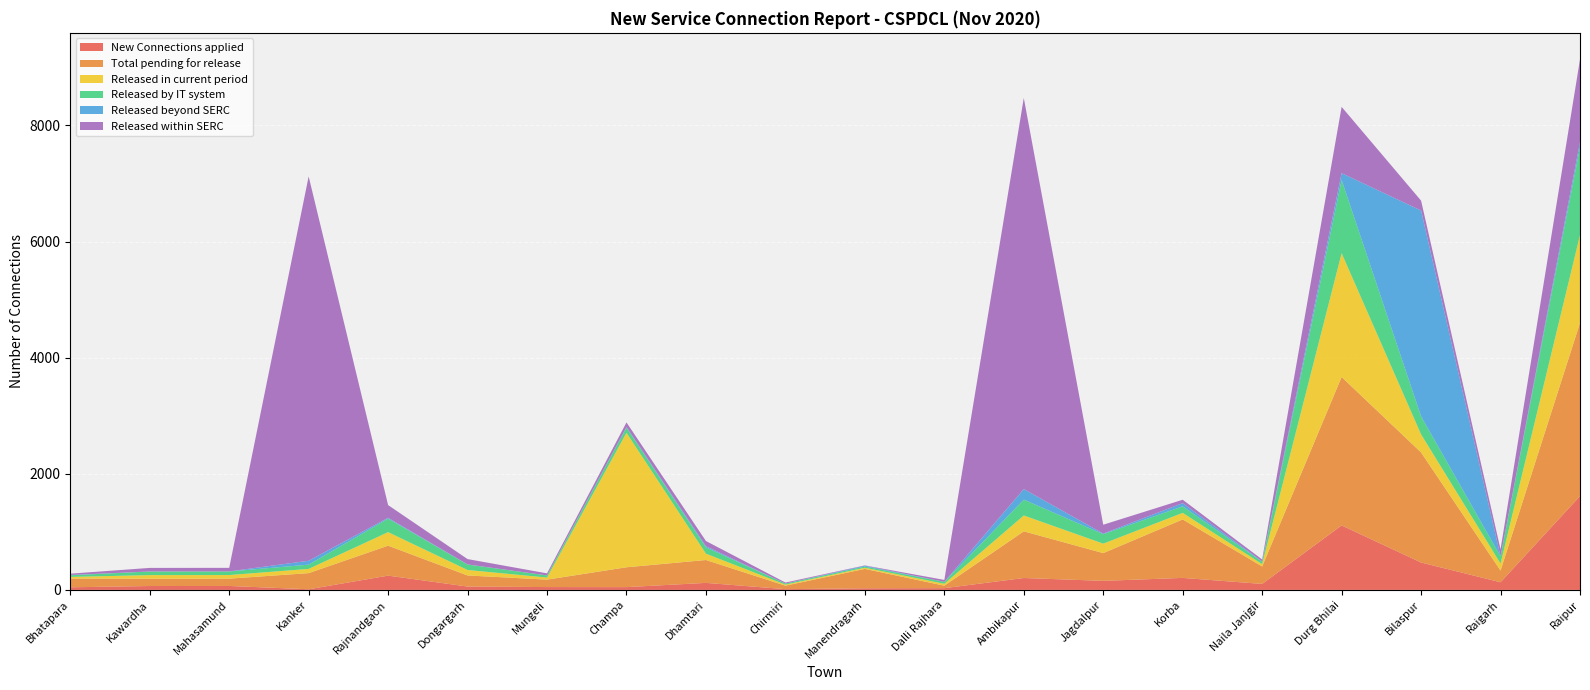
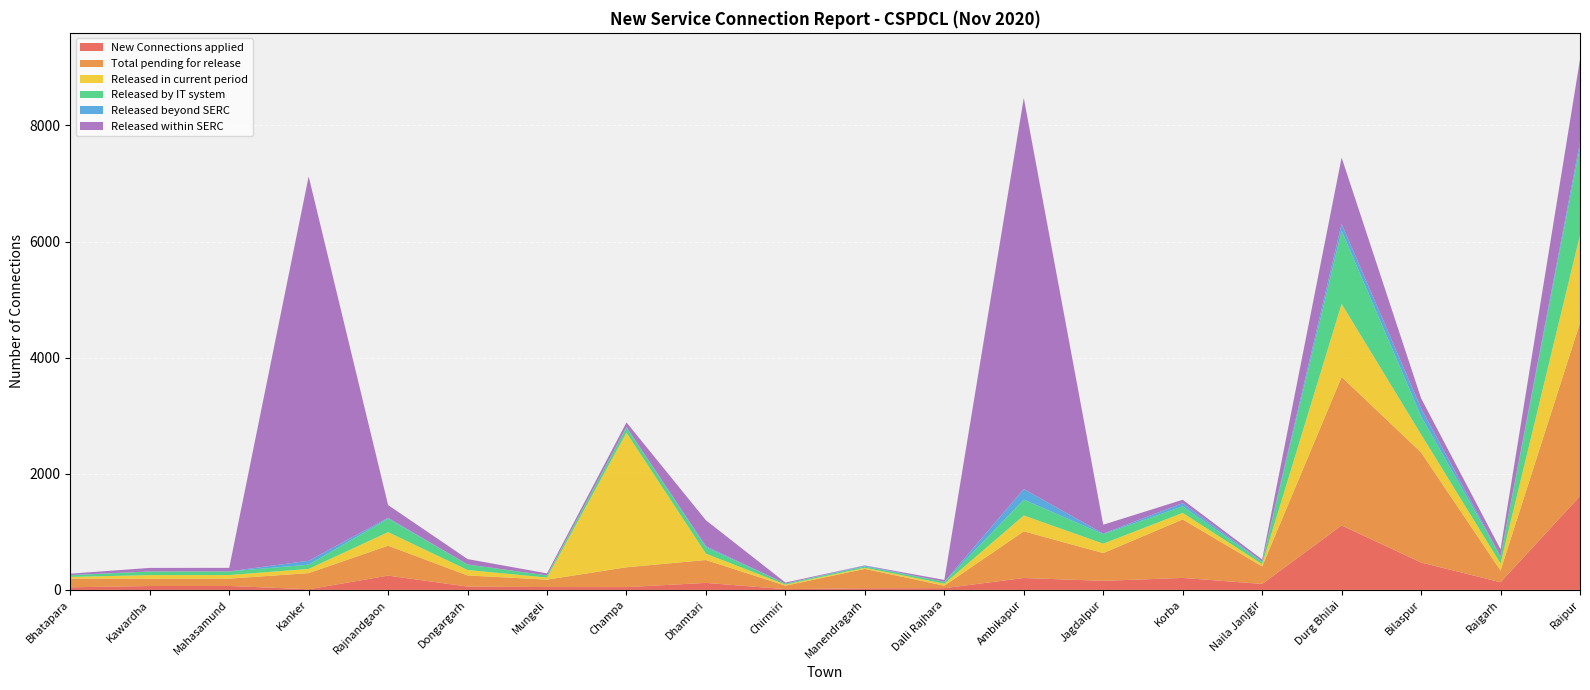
  {
    "Released in current period": {
      "Kawardha": 100,
      "Mahasamund": 100,
      "Kanker": 100,
      "Rajnandgaon": 200,
      "Dongargarh": 100,
      "Champa": 2300,
      "Dhamtari": 100,
      "Ambikapur": 300,
      "Jagdalpur": 200,
      "Korba": 100,
-     "Durg Bhilai": 2100,
+     "Durg Bhilai": 1300,
      "Bilaspur": 300,
      "Raigarh": 100,
      "Raipur": 1500
    },
    "Released by IT system": {
      "Kanker": 100,
      "Ambikapur": 300,
      "Korba": 100,
      "Durg Bhilai": 1300,
      "Bilaspur": 300,
      "Raipur": 1500
    },
    "Released beyond SERC": {
      "Kanker": 100,
      "Ambikapur": 200,
      "Korba": 100,
      "Durg Bhilai": 100,
-     "Bilaspur": 3500,
+     "Bilaspur": 100,
      "Raipur": 100
    },
    "Released within SERC": {
      "Kawardha": 100,
      "Mahasamund": 100,
      "Kanker": 6600,
      "Rajnandgaon": 200,
      "Dongargarh": 100,
      "Champa": 100,
-     "Dhamtari": 100,
+     "Dhamtari": 400,
      "Ambikapur": 6700,
      "Jagdalpur": 200,
      "Korba": 100,
      "Durg Bhilai": 1100,
      "Bilaspur": 200,
      "Raigarh": 100,
      "Raipur": 1400
    }
  }
